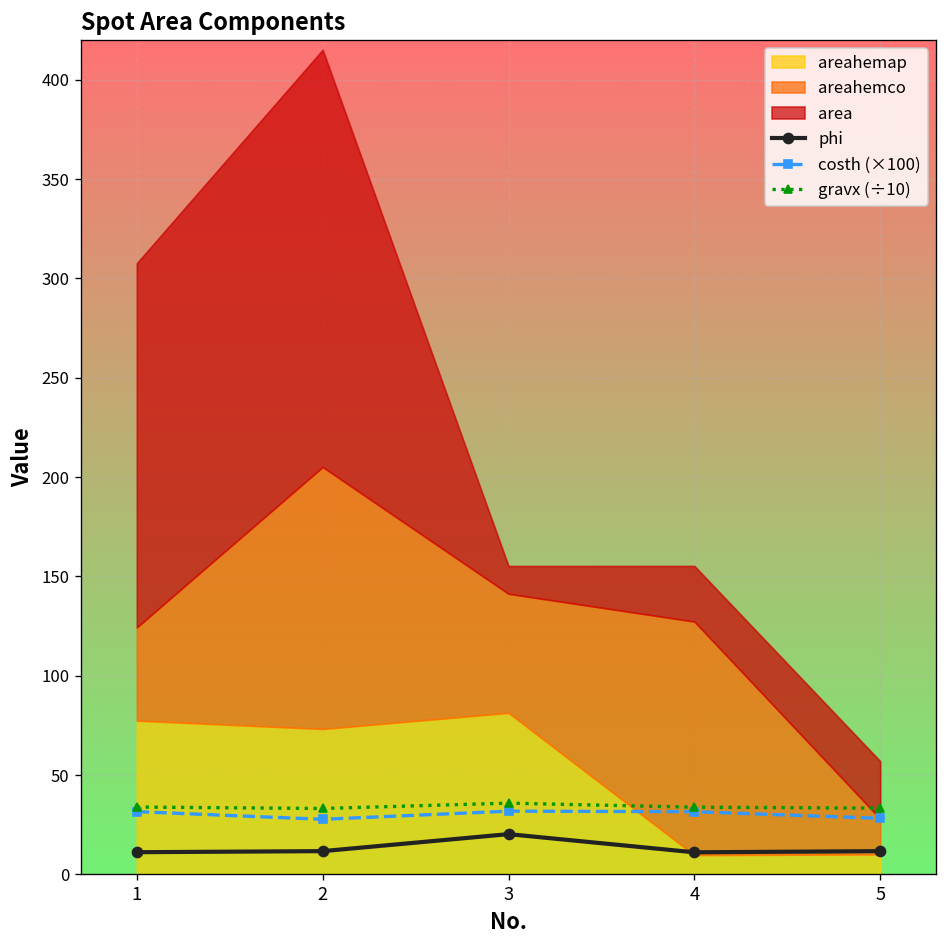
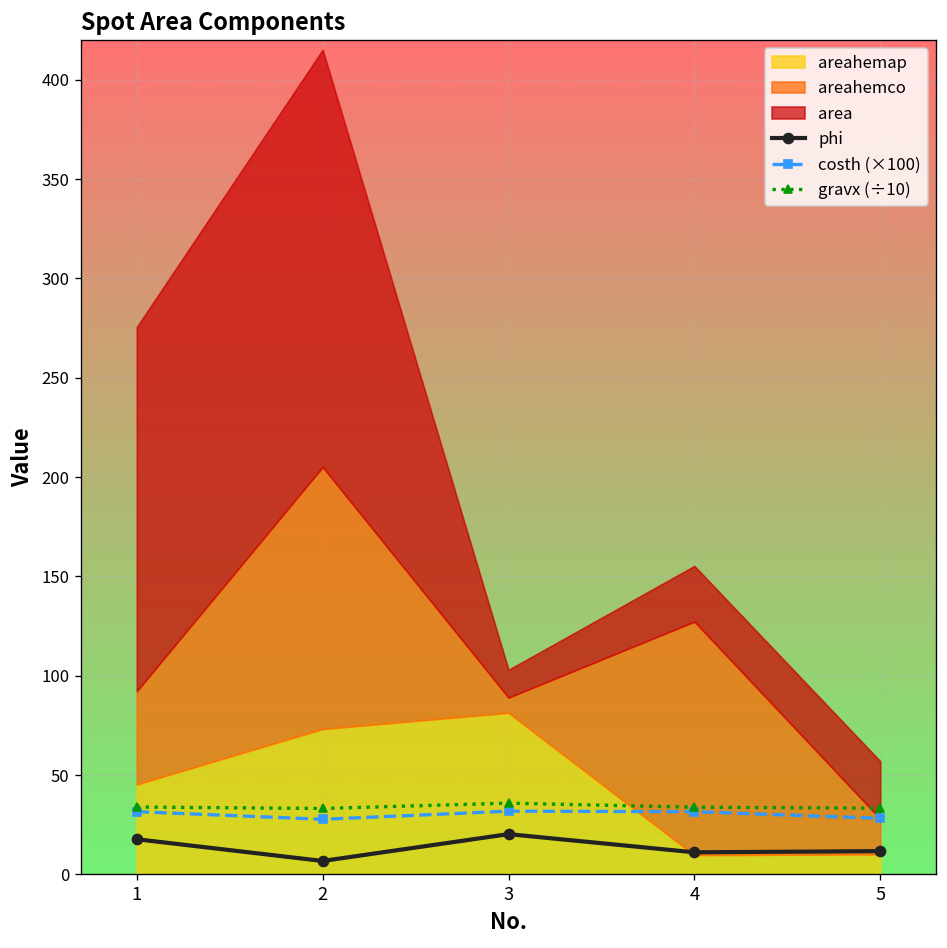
  {
    "phi": {
-     "1": 11,
-     "2": 12,
+     "1": 18,
+     "2": 7,
      "3": 20,
      "5": 12
    },
    "areahemap": {
-     "1": 77,
+     "1": 45,
      "2": 73,
      "3": 81,
      "5": 10
    },
    "costh (×100)": {
      "1": 32,
      "2": 28,
      "3": 32,
      "4": 32
    },
    "areahemco": {
      "1": 47,
      "2": 132,
-     "3": 60,
+     "3": 8,
      "4": 118
    },
    "gravx (÷10)": {
      "1": 34,
      "2": 33,
      "3": 36,
      "4": 34,
      "5": 33
    },
    "area": {
      "1": 183,
      "2": 210,
      "3": 14,
      "4": 28,
      "5": 29
    }
  }
